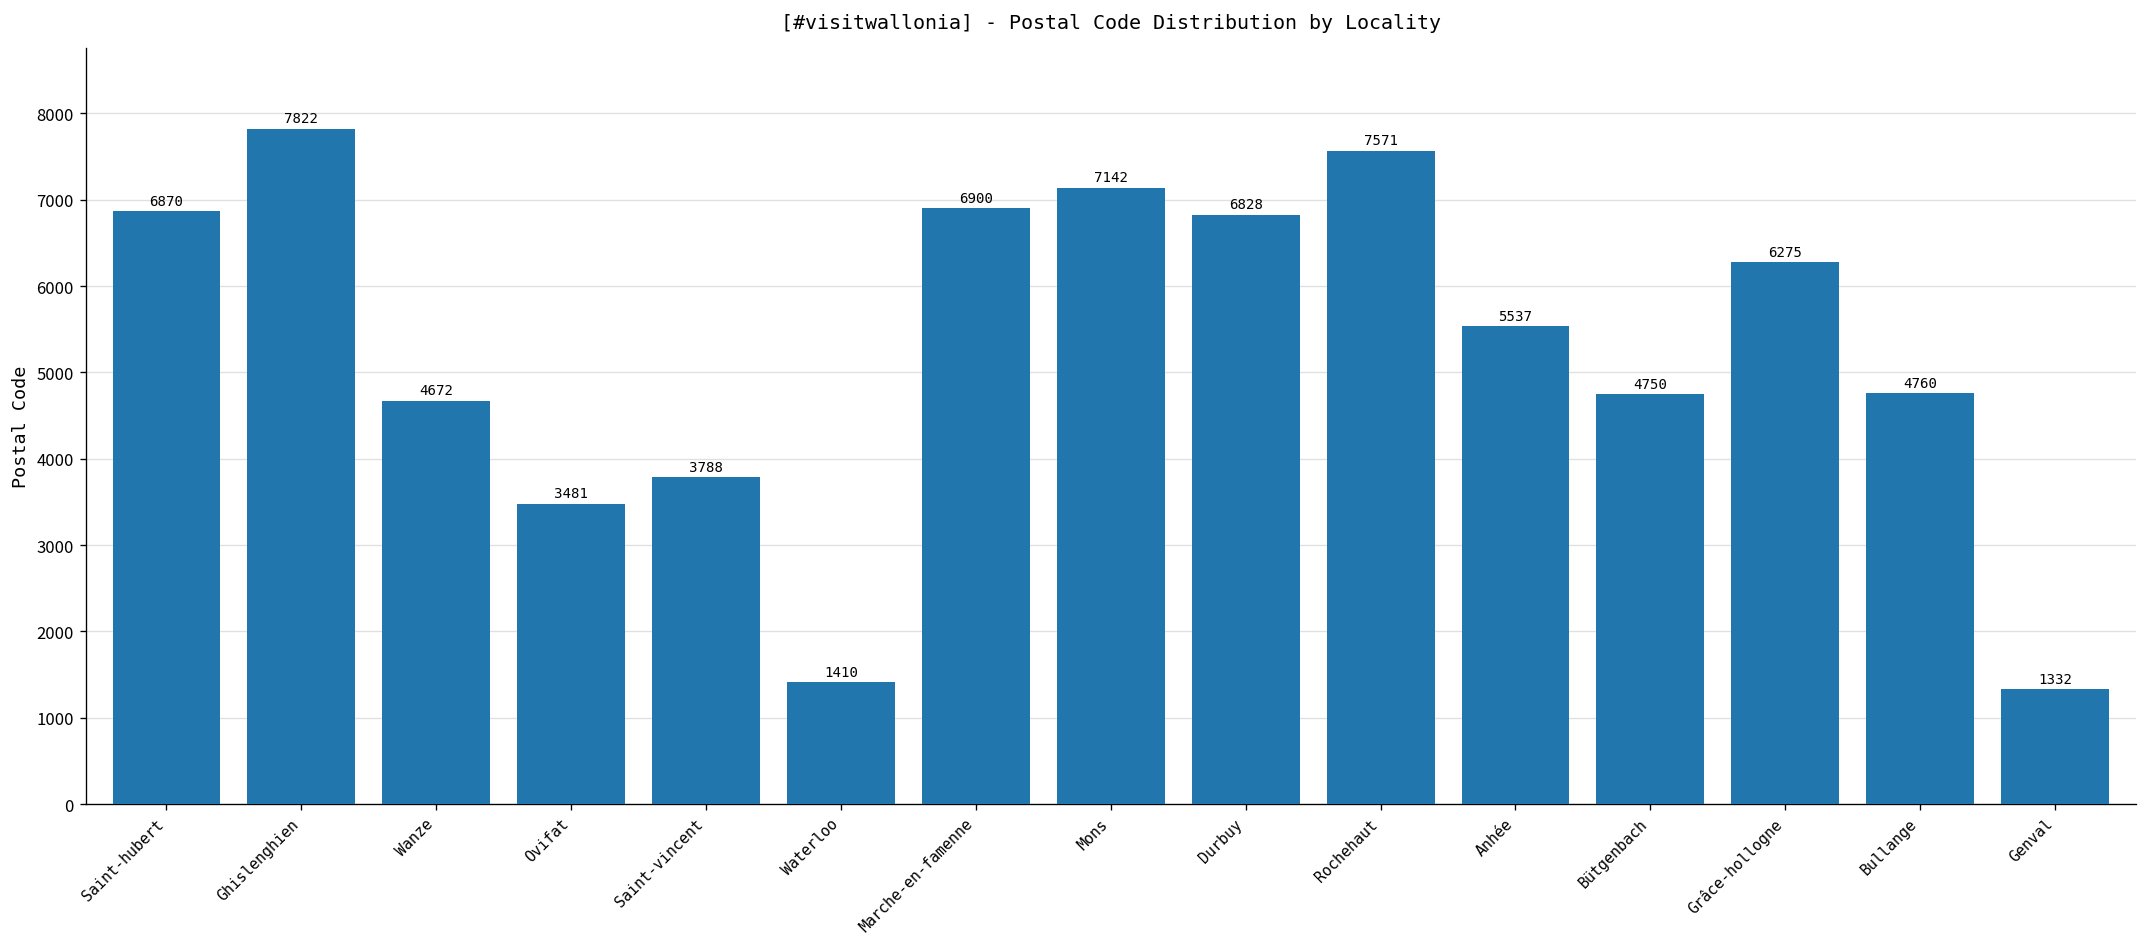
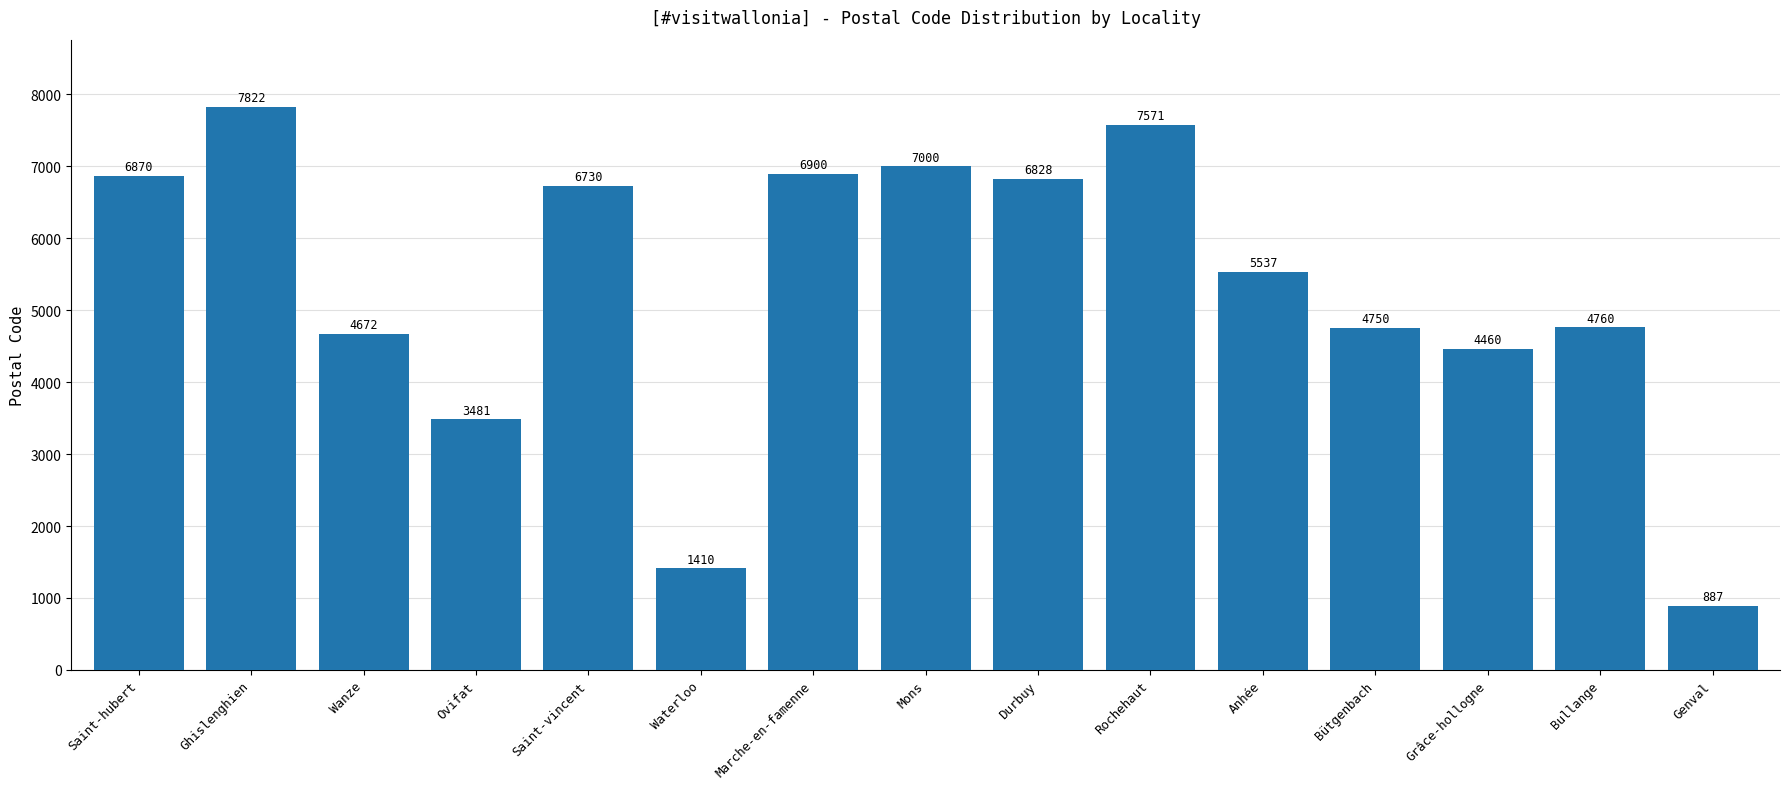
  {
    "Saint-hubert": 6870,
    "Ghislenghien": 7822,
    "Wanze": 4672,
    "Ovifat": 3481,
-   "Saint-vincent": 3788,
+   "Saint-vincent": 6730,
    "Waterloo": 1410,
    "Marche-en-famenne": 6900,
-   "Mons": 7142,
+   "Mons": 7000,
    "Durbuy": 6828,
    "Rochehaut": 7571,
    "Anhée": 5537,
    "Bütgenbach": 4750,
-   "Grâce-hollogne": 6275,
+   "Grâce-hollogne": 4460,
    "Bullange": 4760,
-   "Genval": 1332
+   "Genval": 887
  }
